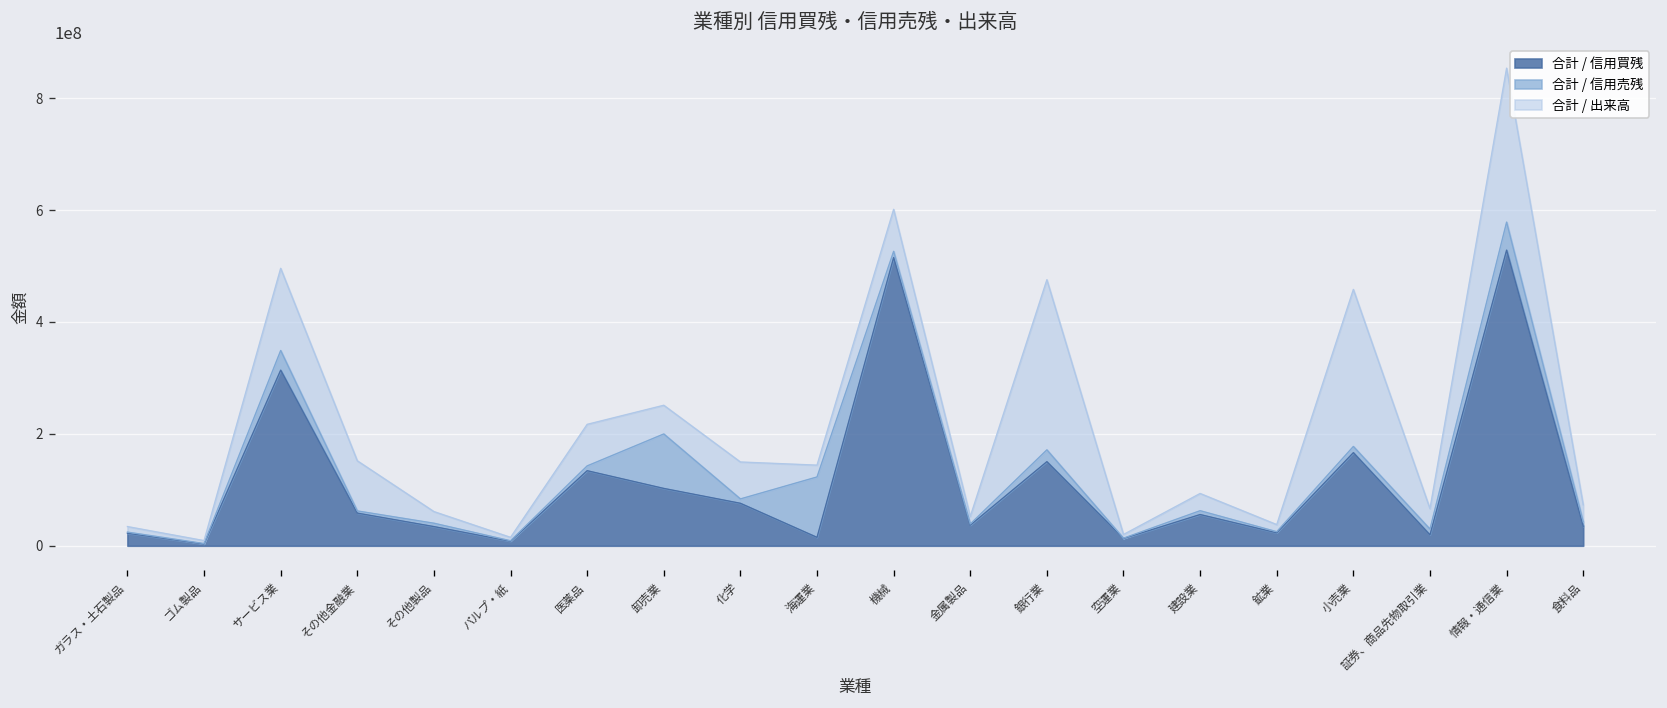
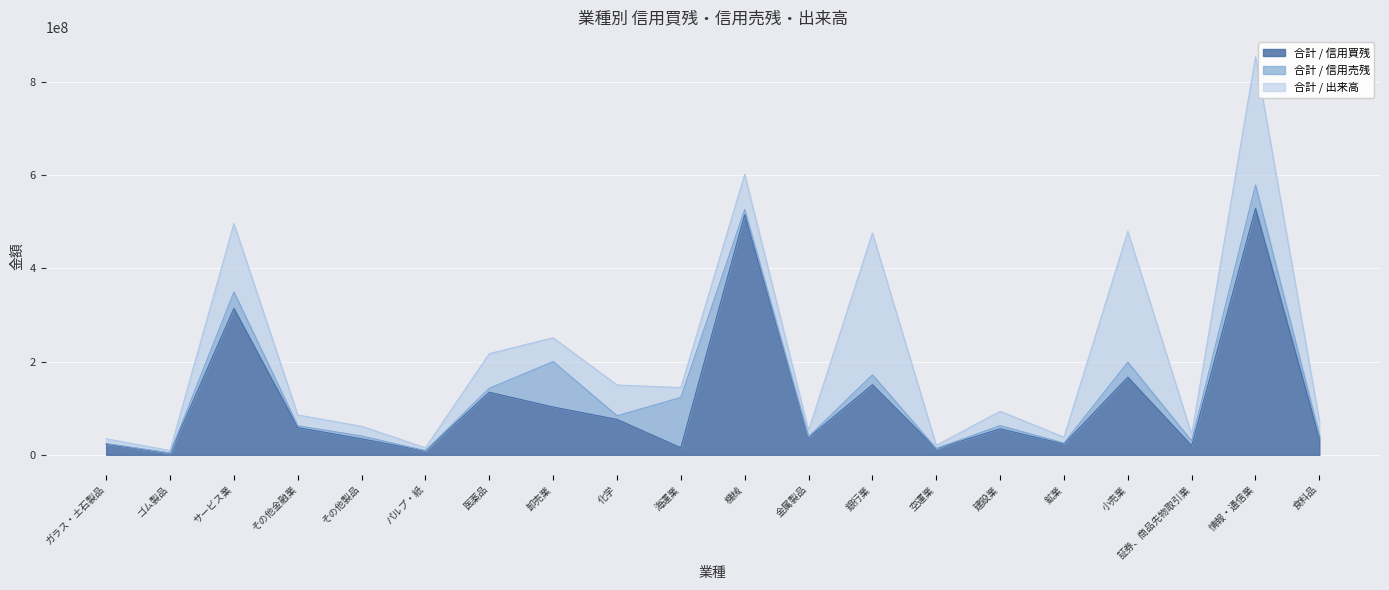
  {
    "合計 / 信用買残": {
      "サービス業": 310000000,
      "その他製品": 30000000,
      "医薬品": 130000000,
      "卸売業": 100000000,
      "化学": 80000000,
      "海運業": 20000000,
      "機械": 520000000,
      "銀行業": 150000000,
      "建設業": 60000000,
      "小売業": 170000000,
      "証券、商品先物取引業": 20000000,
      "情報・通信業": 530000000,
      "食料品": 30000000
    },
    "合計 / 信用売残": {
      "サービス業": 40000000,
      "その他製品": 10000000,
      "医薬品": 10000000,
      "卸売業": 100000000,
      "化学": 10000000,
      "海運業": 110000000,
      "機械": 10000000,
      "銀行業": 20000000,
      "建設業": 10000000,
-     "小売業": 10000000,
+     "小売業": 30000000,
      "証券、商品先物取引業": 10000000,
      "情報・通信業": 50000000,
      "食料品": 10000000
    },
    "合計 / 出来高": {
      "ガラス・土石製品": 10000000,
      "サービス業": 150000000,
-     "その他金融業": 90000000,
+     "その他金融業": 20000000,
      "その他製品": 20000000,
      "パルプ・紙": 10000000,
      "医薬品": 70000000,
      "卸売業": 50000000,
      "化学": 70000000,
      "海運業": 20000000,
      "機械": 80000000,
      "金属製品": 10000000,
      "銀行業": 300000000,
      "空運業": 10000000,
      "建設業": 30000000,
      "鉱業": 10000000,
      "小売業": 280000000,
-     "証券、商品先物取引業": 40000000,
+     "証券、商品先物取引業": 10000000,
      "情報・通信業": 280000000,
      "食料品": 30000000
    }
  }
